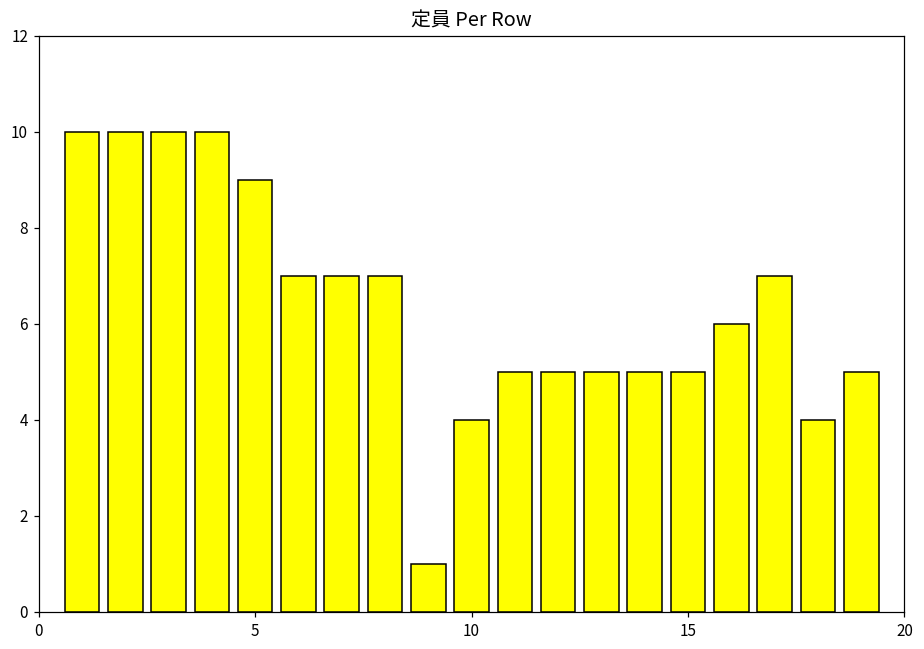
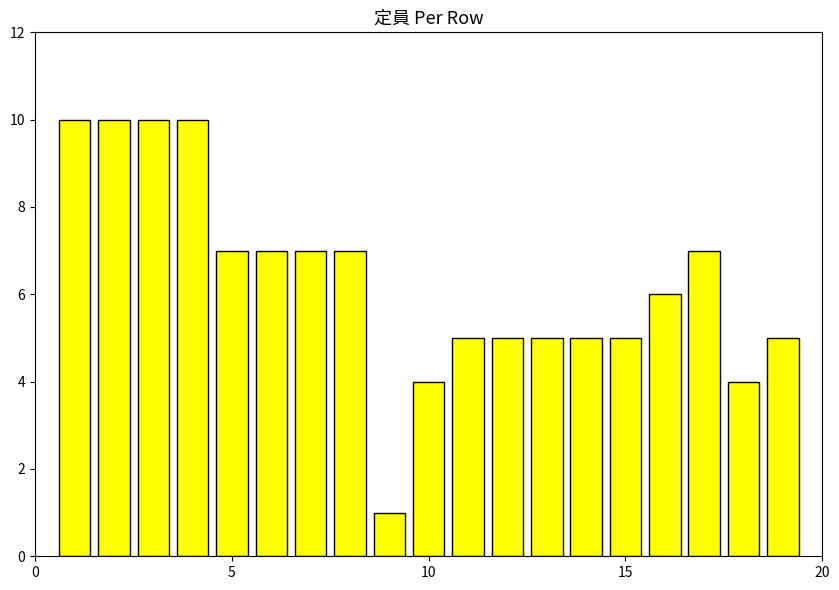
  {
-   "5": 9,
+   "5": 7,
    "10": 4,
    "15": 5
  }
